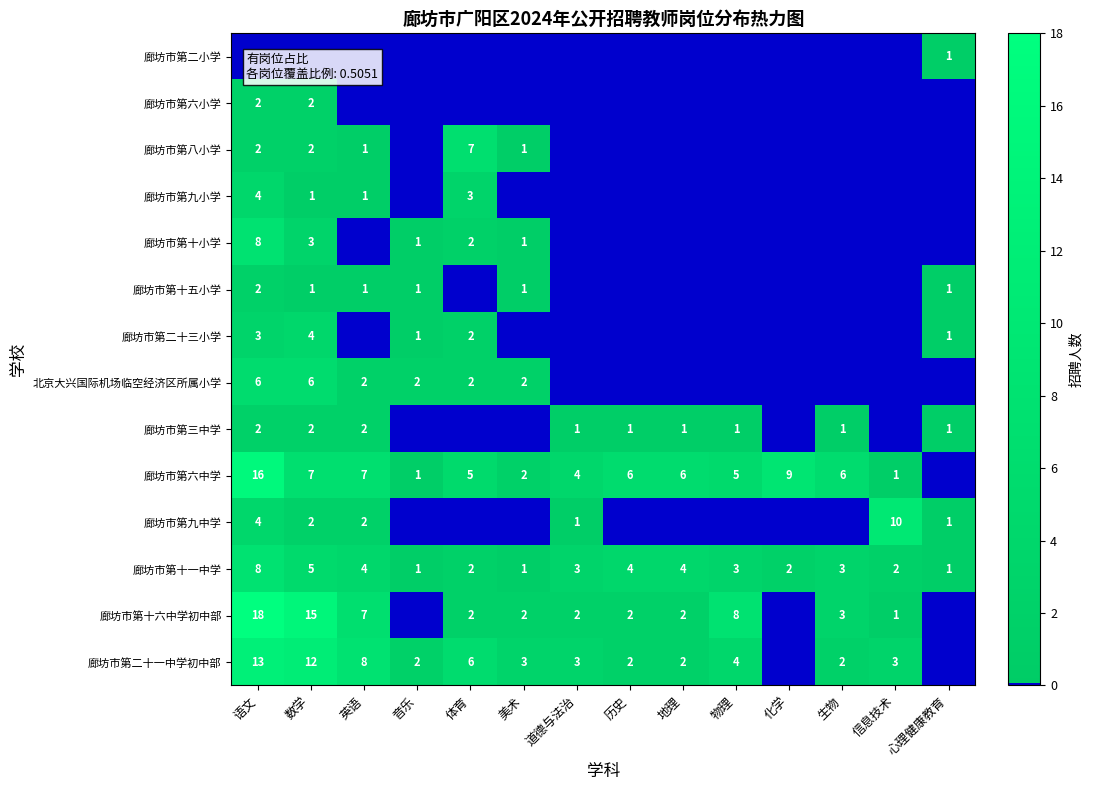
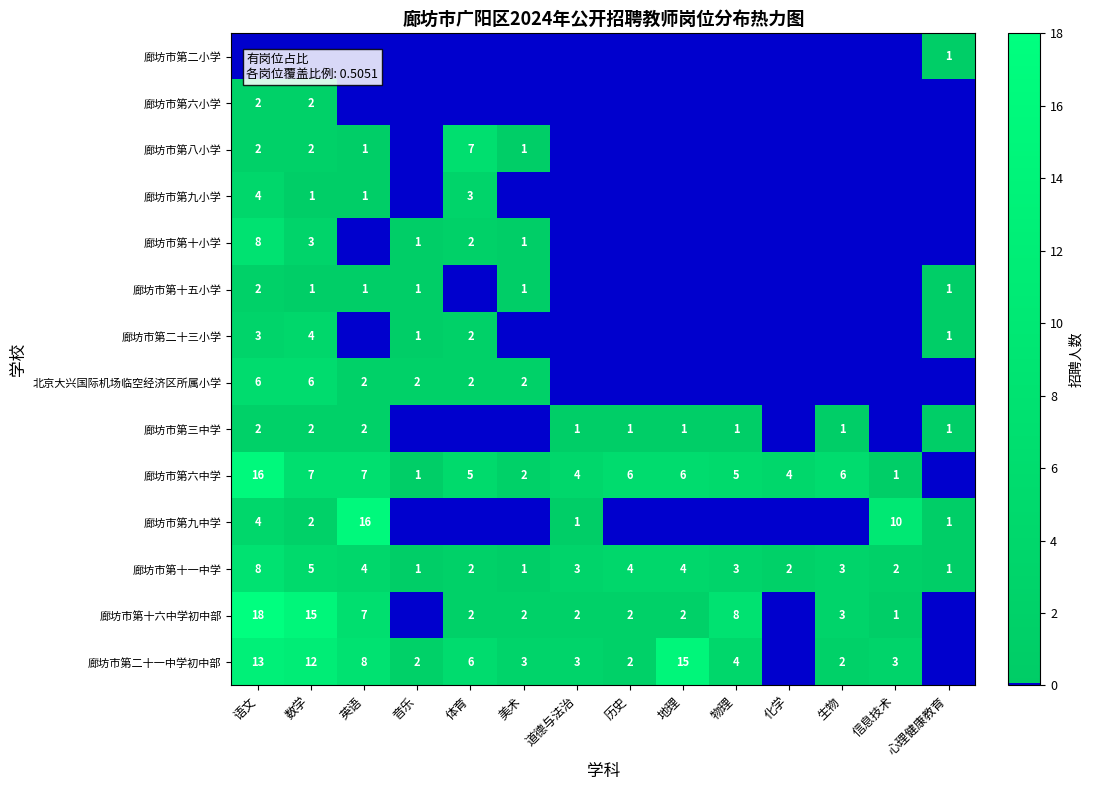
  {
    "廊坊市第二小学": {
      "心理健康教育": 1
    },
    "廊坊市第六小学": {
      "语文": 2,
      "数学": 2
    },
    "廊坊市第八小学": {
      "语文": 2,
      "数学": 2,
      "英语": 1,
      "体育": 7,
      "美术": 1
    },
    "廊坊市第九小学": {
      "语文": 4,
      "数学": 1,
      "英语": 1,
      "体育": 3
    },
    "廊坊市第十小学": {
      "语文": 8,
      "数学": 3,
      "音乐": 1,
      "体育": 2,
      "美术": 1
    },
    "廊坊市第十五小学": {
      "语文": 2,
      "数学": 1,
      "英语": 1,
      "音乐": 1,
      "美术": 1,
      "心理健康教育": 1
    },
    "廊坊市第二十三小学": {
      "语文": 3,
      "数学": 4,
      "音乐": 1,
      "体育": 2,
      "心理健康教育": 1
    },
    "北京大兴国际机场临空经济区所属小学": {
      "语文": 6,
      "数学": 6,
      "英语": 2,
      "音乐": 2,
      "体育": 2,
      "美术": 2
    },
    "廊坊市第三中学": {
      "语文": 2,
      "数学": 2,
      "英语": 2,
      "道德与法治": 1,
      "历史": 1,
      "地理": 1,
      "物理": 1,
      "生物": 1,
      "心理健康教育": 1
    },
    "廊坊市第六中学": {
      "语文": 16,
      "数学": 7,
      "英语": 7,
      "音乐": 1,
      "体育": 5,
      "美术": 2,
      "道德与法治": 4,
      "历史": 6,
      "地理": 6,
      "物理": 5,
-     "化学": 9,
+     "化学": 4,
      "生物": 6,
      "信息技术": 1
    },
    "廊坊市第九中学": {
      "语文": 4,
      "数学": 2,
-     "英语": 2,
+     "英语": 16,
      "道德与法治": 1,
      "信息技术": 10,
      "心理健康教育": 1
    },
    "廊坊市第十一中学": {
      "语文": 8,
      "数学": 5,
      "英语": 4,
      "音乐": 1,
      "体育": 2,
      "美术": 1,
      "道德与法治": 3,
      "历史": 4,
      "地理": 4,
      "物理": 3,
      "化学": 2,
      "生物": 3,
      "信息技术": 2,
      "心理健康教育": 1
    },
    "廊坊市第十六中学初中部": {
      "语文": 18,
      "数学": 15,
      "英语": 7,
      "体育": 2,
      "美术": 2,
      "道德与法治": 2,
      "历史": 2,
      "地理": 2,
      "物理": 8,
      "生物": 3,
      "信息技术": 1
    },
    "廊坊市第二十一中学初中部": {
      "语文": 13,
      "数学": 12,
      "英语": 8,
      "音乐": 2,
      "体育": 6,
      "美术": 3,
      "道德与法治": 3,
      "历史": 2,
-     "地理": 2,
+     "地理": 15,
      "物理": 4,
      "生物": 2,
      "信息技术": 3
    }
  }
